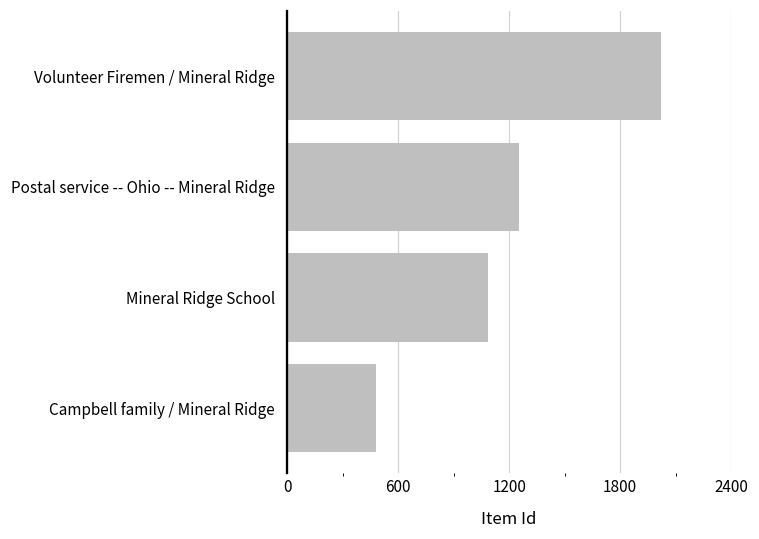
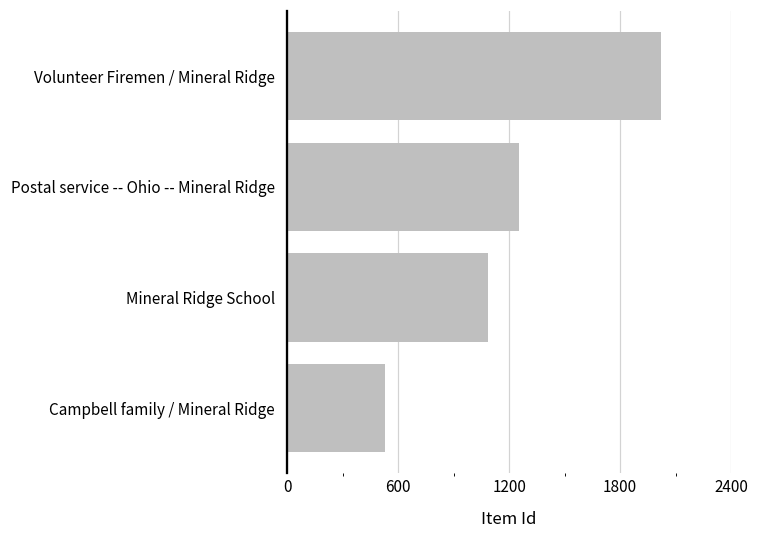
  {
    "Volunteer Firemen / Mineral Ridge": 2020,
    "Postal service -- Ohio -- Mineral Ridge": 1250,
    "Mineral Ridge School": 1090,
-   "Campbell family / Mineral Ridge": 480
+   "Campbell family / Mineral Ridge": 530
  }
